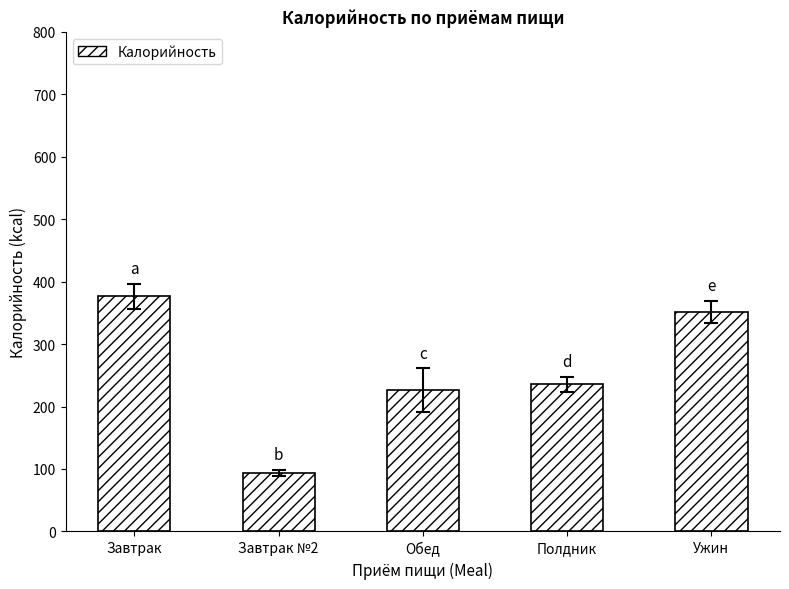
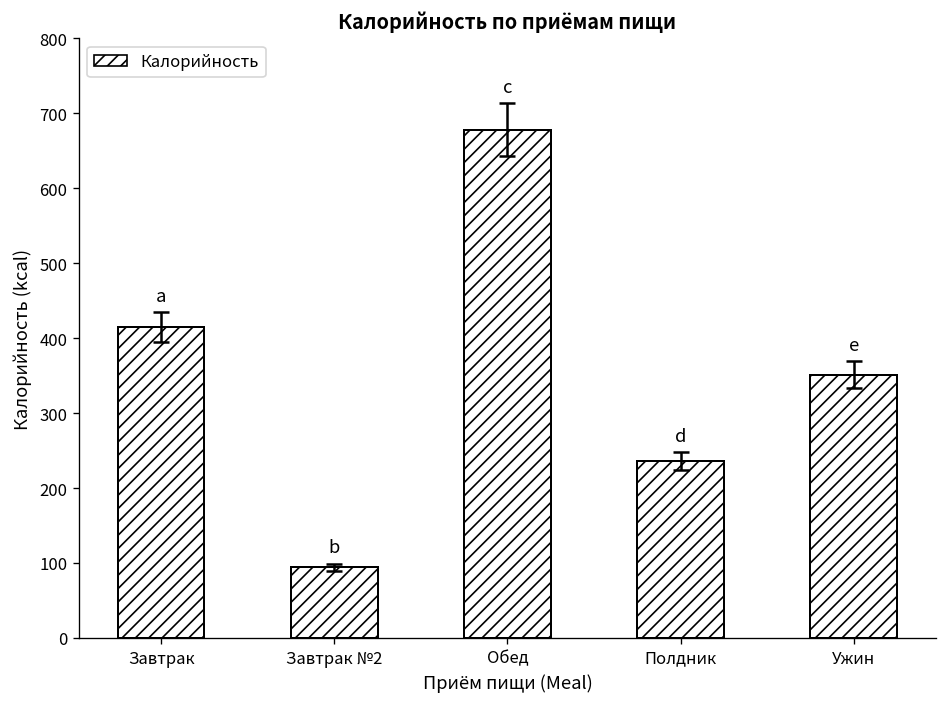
  {
    "Калорийность": {
-     "Завтрак": 380,
+     "Завтрак": 410,
      "Завтрак №2": 90,
-     "Обед": 230,
+     "Обед": 680,
      "Полдник": 240,
      "Ужин": 350
    }
  }
